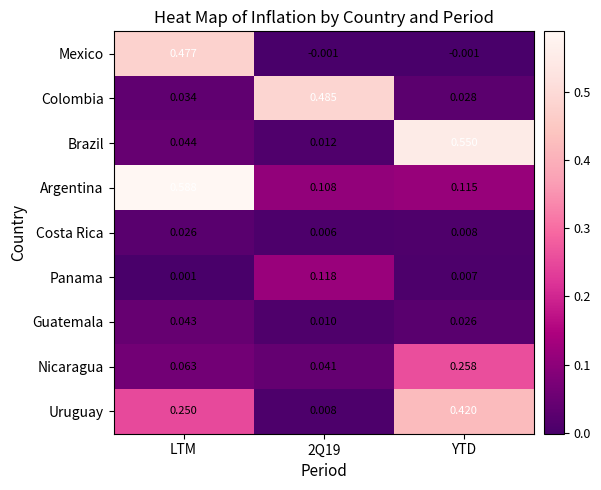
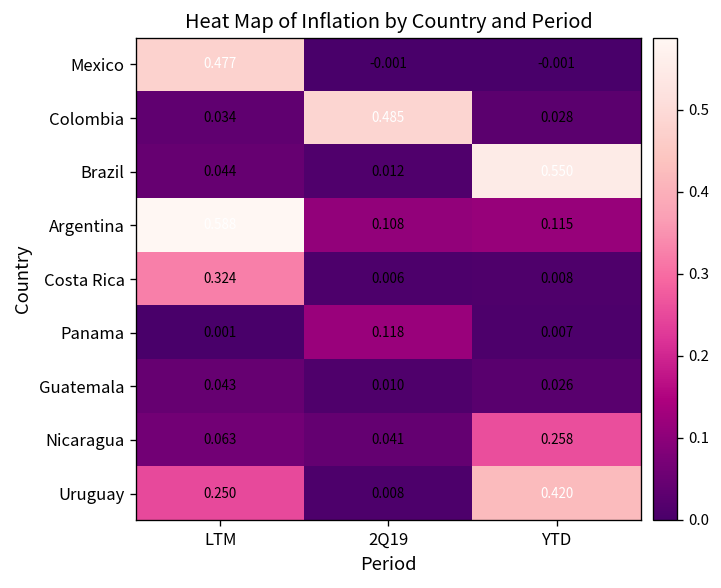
  {
    "Mexico": {
      "LTM": 0.477,
      "2Q19": -0.001,
      "YTD": -0.001
    },
    "Colombia": {
      "LTM": 0.034,
      "YTD": 0.028
    },
    "Brazil": {
      "LTM": 0.044,
      "2Q19": 0.012
    },
    "Argentina": {
      "2Q19": 0.108,
      "YTD": 0.115
    },
    "Costa Rica": {
-     "LTM": 0.026,
+     "LTM": 0.324,
      "2Q19": 0.006,
      "YTD": 0.008
    },
    "Panama": {
      "LTM": 0.001,
      "2Q19": 0.118,
      "YTD": 0.007
    },
    "Guatemala": {
      "LTM": 0.043,
      "2Q19": 0.010,
      "YTD": 0.026
    },
    "Nicaragua": {
      "LTM": 0.063,
      "2Q19": 0.041,
      "YTD": 0.258
    },
    "Uruguay": {
      "LTM": 0.250,
      "2Q19": 0.008,
      "YTD": 0.420
    }
  }
